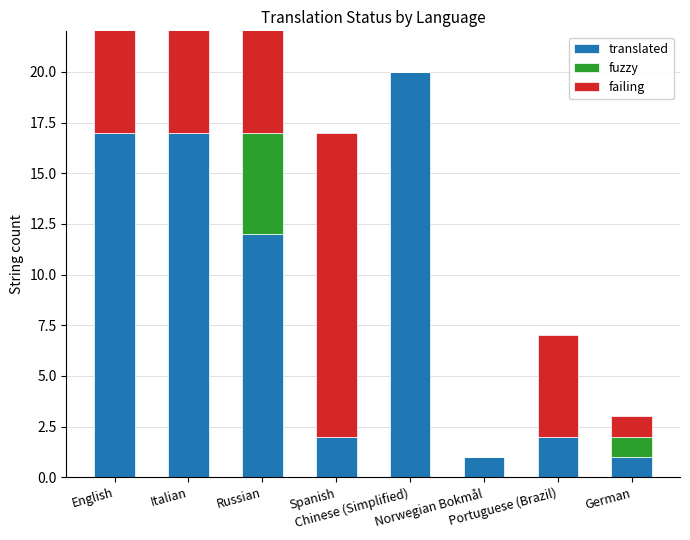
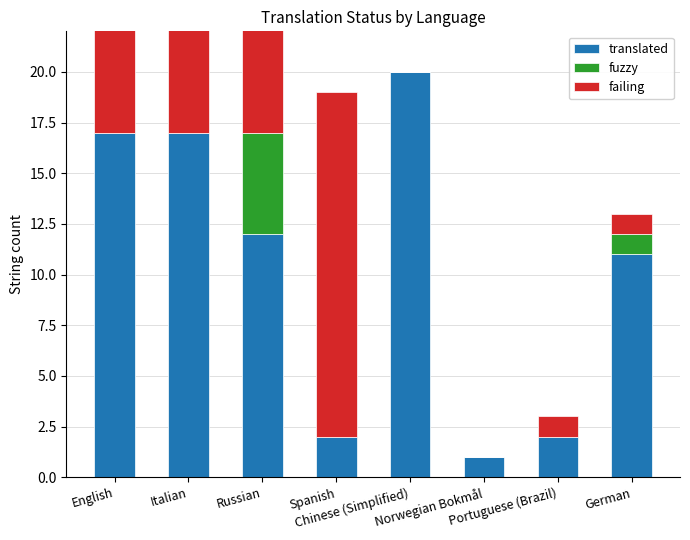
  {
    "translated": {
      "English": 17,
      "Italian": 17,
      "Russian": 12,
      "Spanish": 2,
      "Chinese (Simplified)": 20,
      "Norwegian Bokmål": 1,
      "Portuguese (Brazil)": 2,
-     "German": 1
+     "German": 11
    },
    "failing": {
-     "Spanish": 15,
+     "Spanish": 17,
      "Chinese (Simplified)": 0,
      "Norwegian Bokmål": 0,
-     "Portuguese (Brazil)": 5,
+     "Portuguese (Brazil)": 1,
      "German": 1
    }
  }
